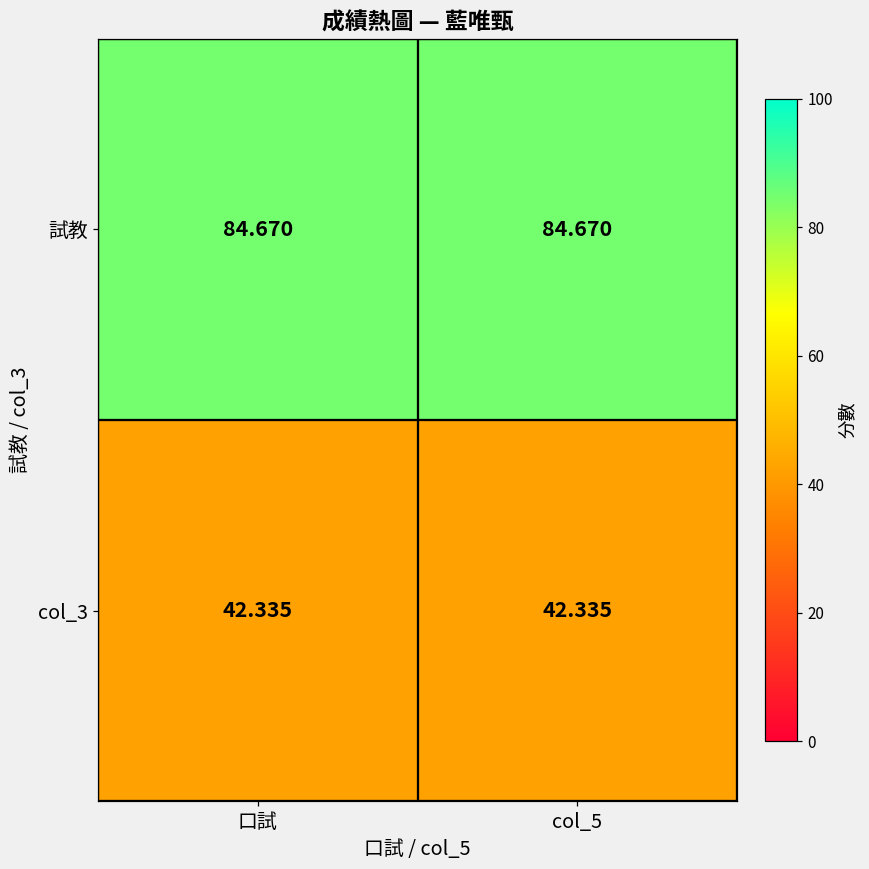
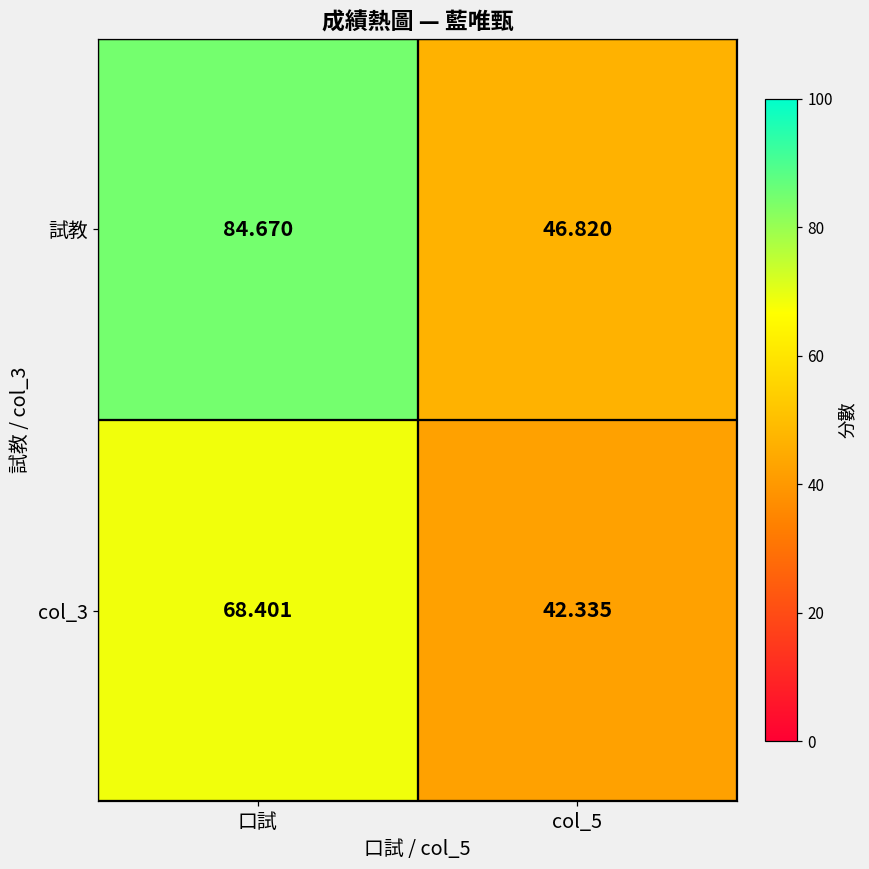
  {
    "試教": {
      "口試": 84.670,
-     "col_5": 84.670
+     "col_5": 46.820
    },
    "col_3": {
-     "口試": 42.335,
+     "口試": 68.401,
      "col_5": 42.335
    }
  }
